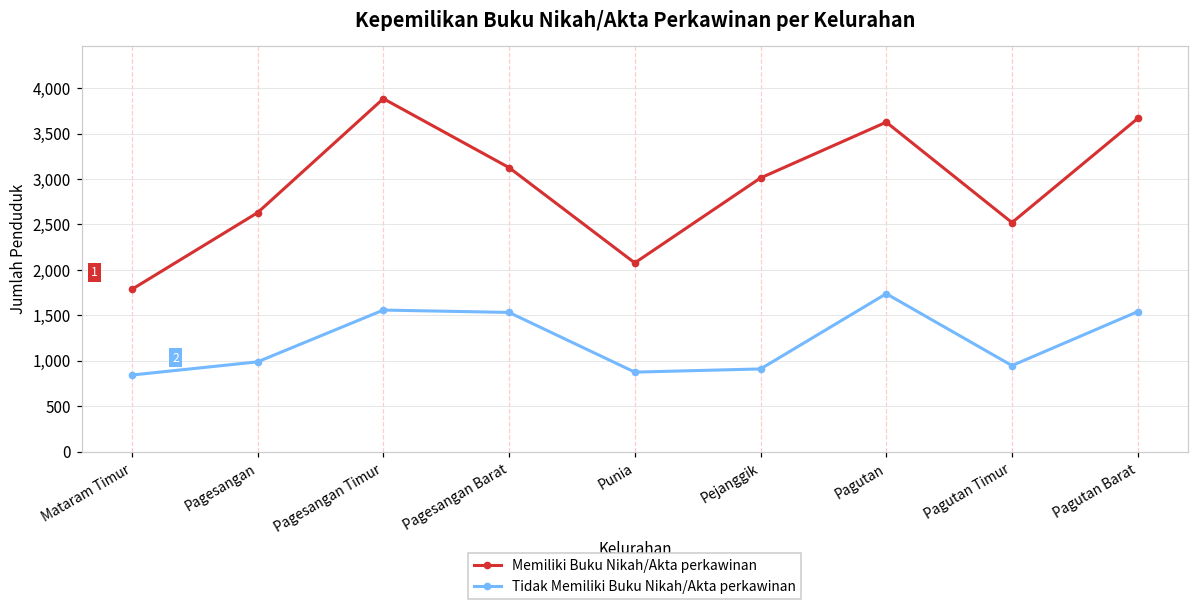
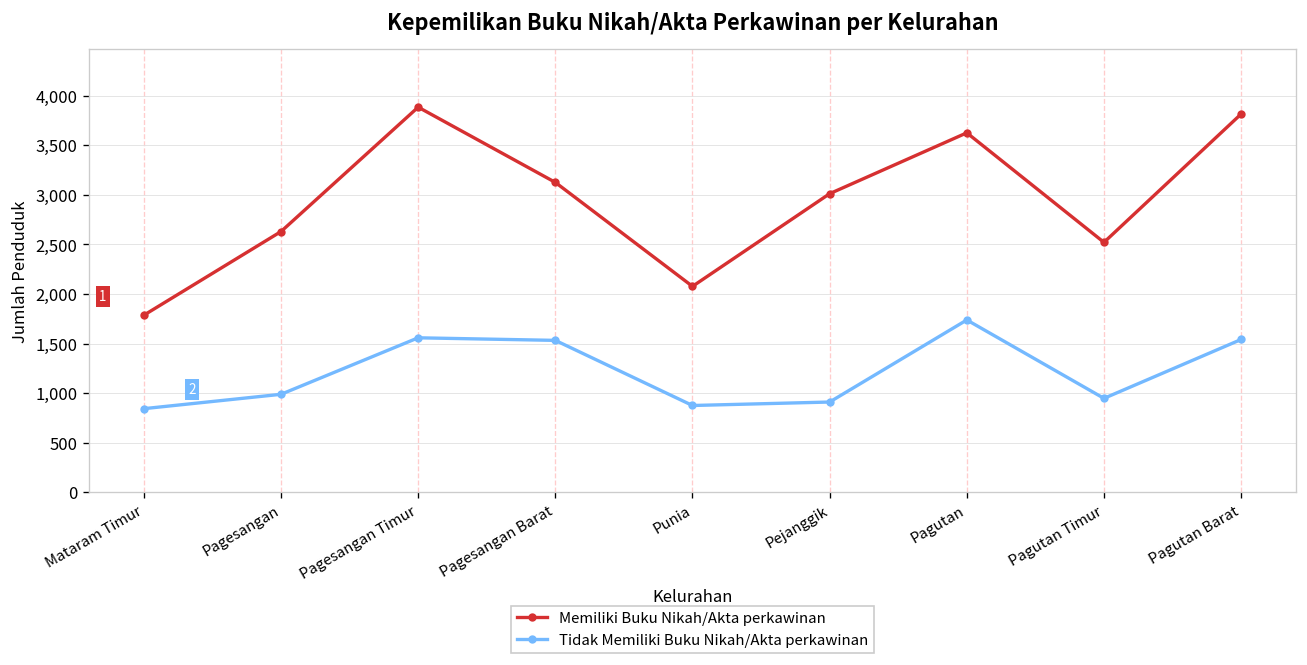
  {
    "Memiliki Buku Nikah/Akta perkawinan": {
      "Mataram Timur": "1,800",
      "Pagesangan": "2,600",
      "Pagesangan Timur": "3,900",
      "Pagesangan Barat": "3,100",
      "Punia": "2,100",
      "Pejanggik": "3,000",
      "Pagutan": "3,600",
      "Pagutan Timur": "2,500",
-     "Pagutan Barat": "3,700"
+     "Pagutan Barat": "3,800"
    },
    "Tidak Memiliki Buku Nikah/Akta perkawinan": {
      "Mataram Timur": "800",
      "Pagesangan": "1,000",
      "Pagesangan Timur": "1,600",
      "Pagesangan Barat": "1,500",
      "Punia": "900",
      "Pejanggik": "900",
      "Pagutan": "1,700",
      "Pagutan Timur": "900",
      "Pagutan Barat": "1,500"
    }
  }
